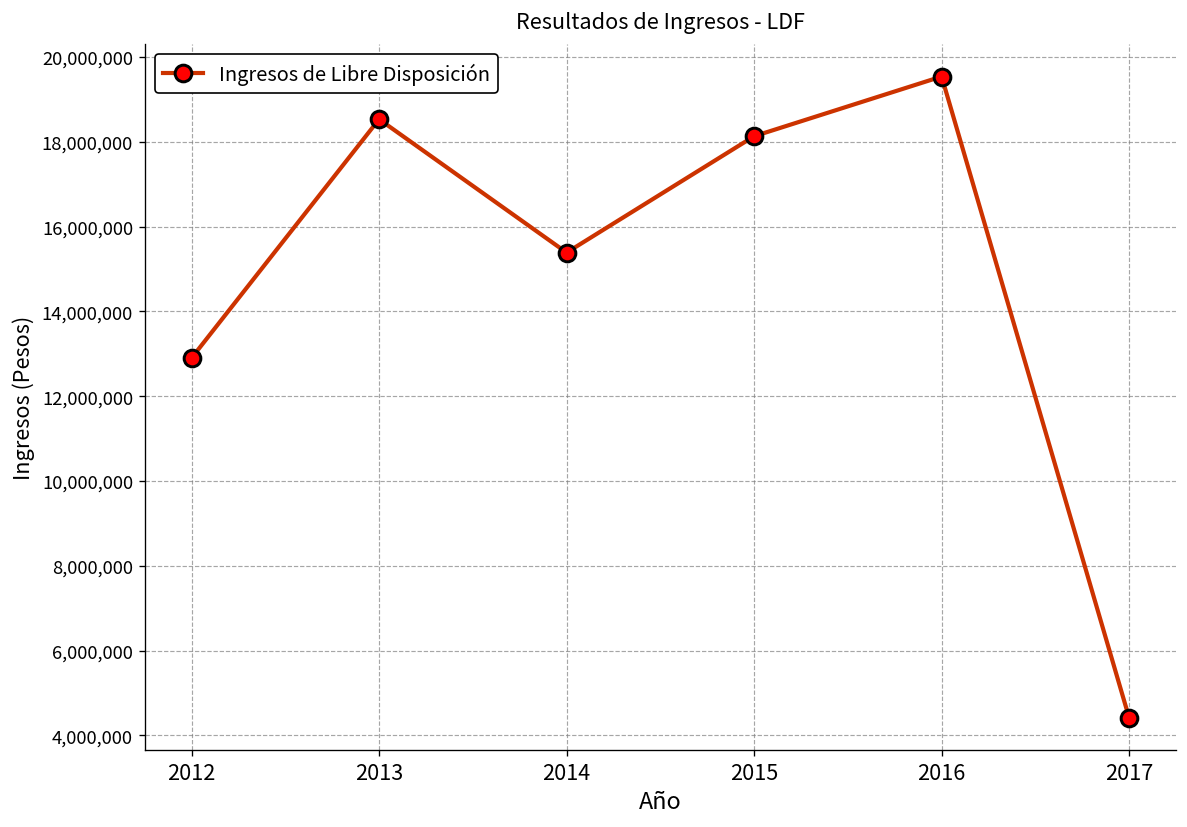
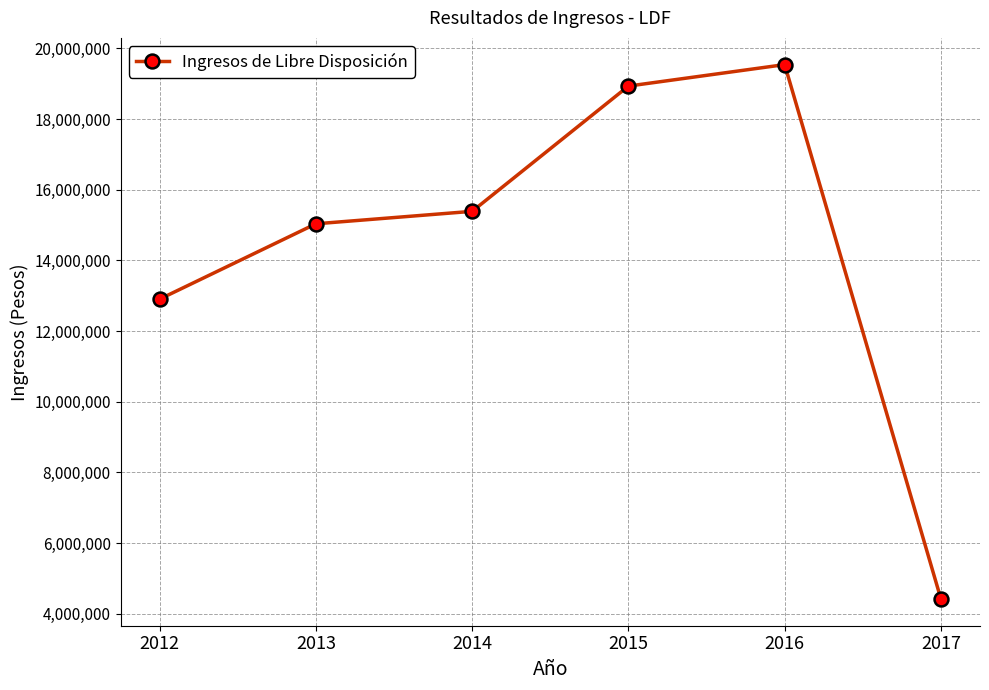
  {
    "2012": "12,900,000",
-   "2013": "18,500,000",
+   "2013": "15,000,000",
    "2014": "15,400,000",
-   "2015": "18,100,000",
+   "2015": "18,900,000",
    "2016": "19,500,000",
    "2017": "4,400,000"
  }
